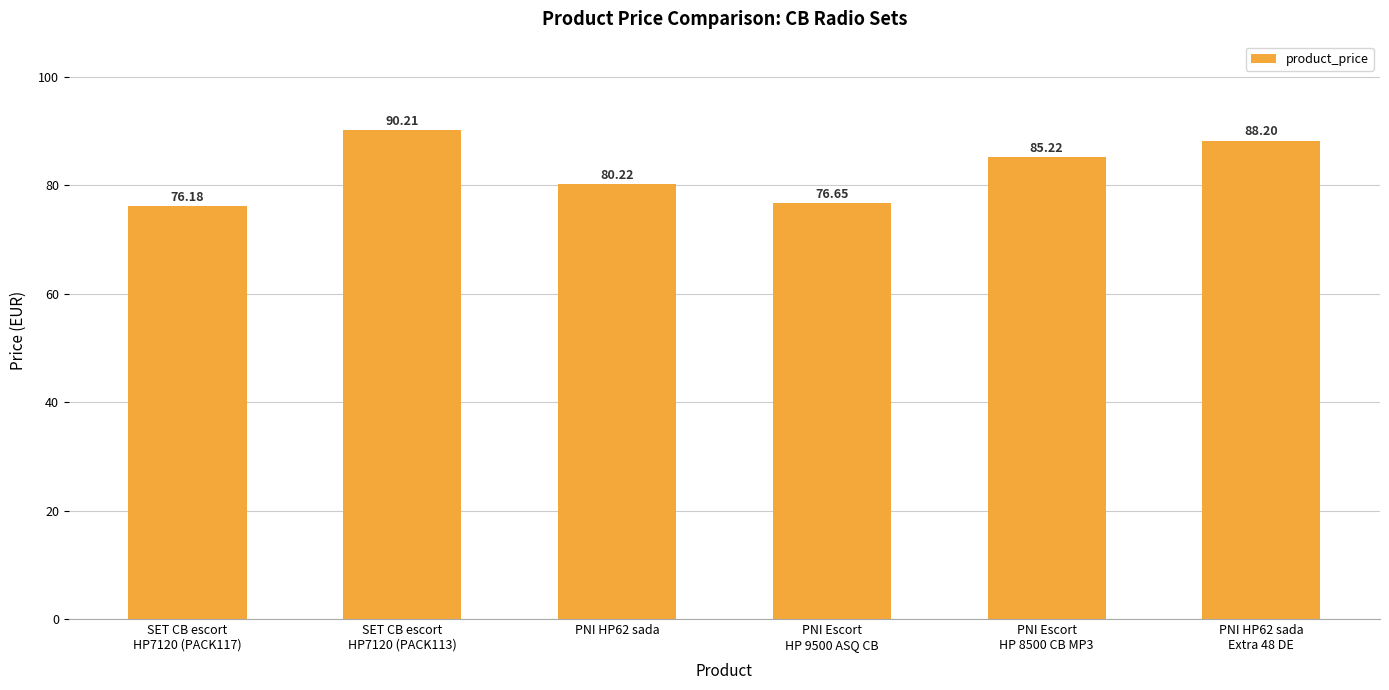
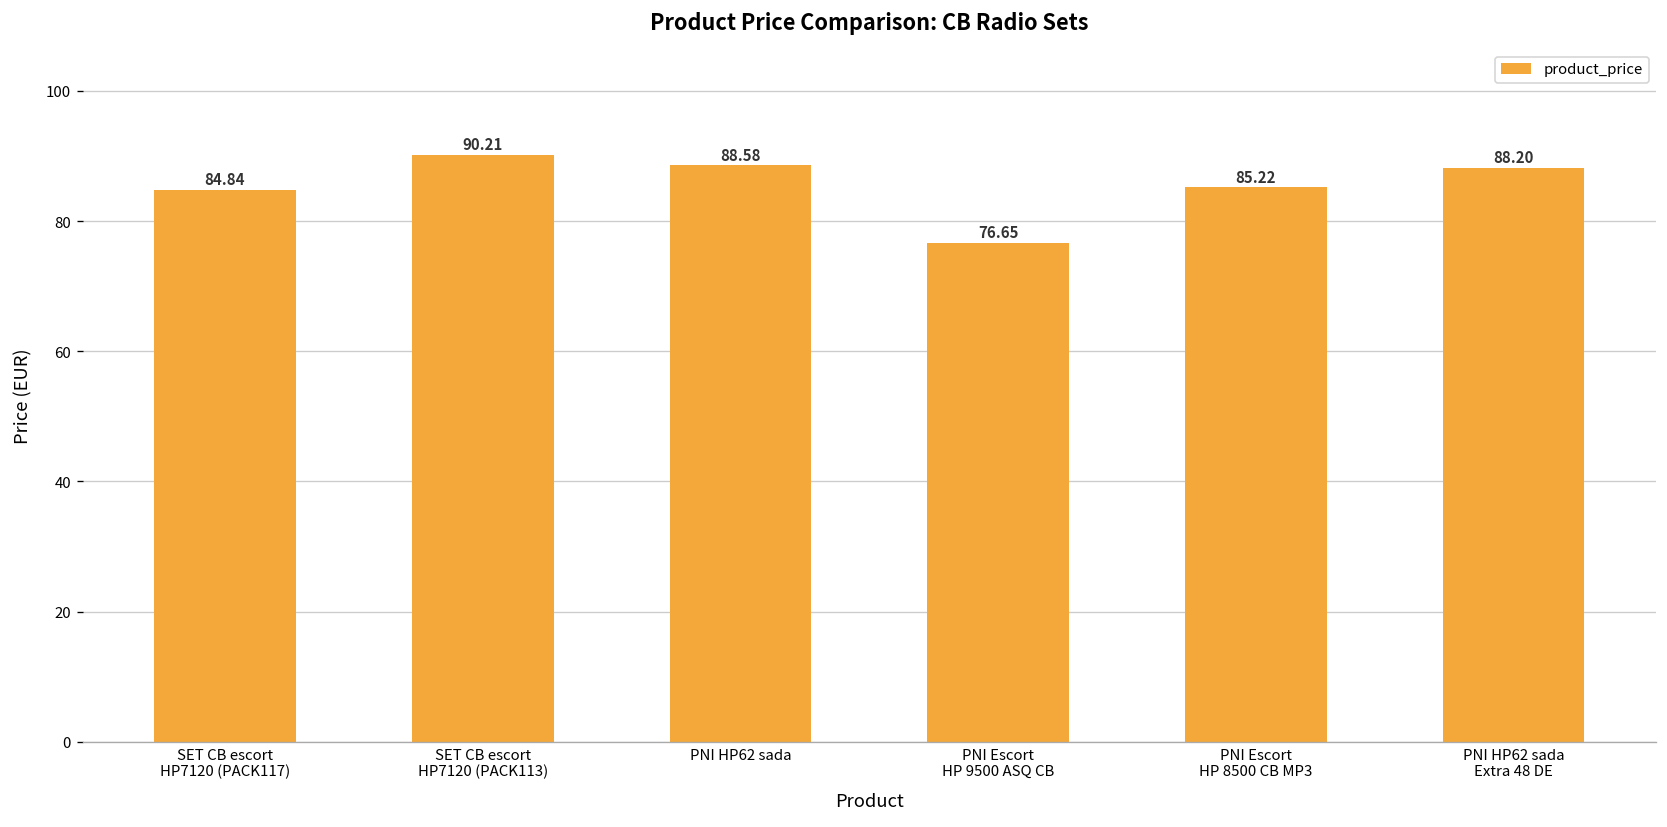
  {
-   "SET CB escort HP7120 (PACK117)": 76.18,
+   "SET CB escort HP7120 (PACK117)": 84.84,
    "SET CB escort HP7120 (PACK113)": 90.21,
-   "PNI HP62 sada": 80.22,
+   "PNI HP62 sada": 88.58,
    "PNI Escort HP 9500 ASQ CB": 76.65,
    "PNI Escort HP 8500 CB MP3": 85.22,
    "PNI HP62 sada Extra 48 DE": 88.20
  }
